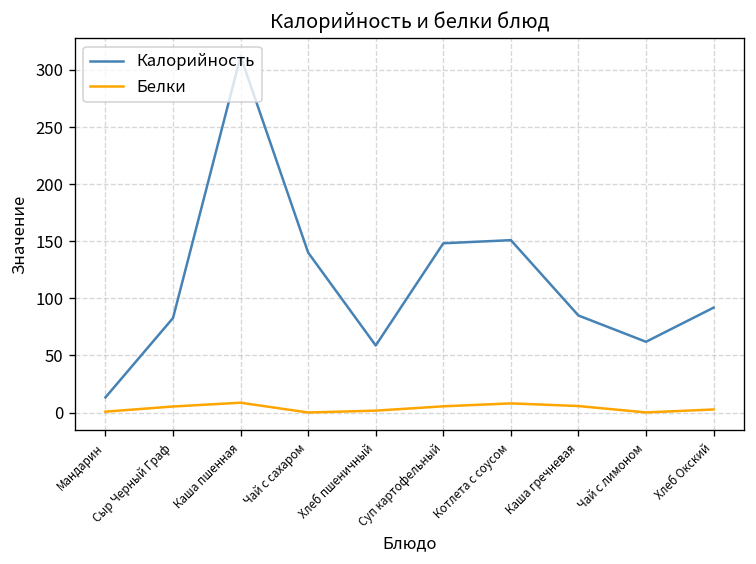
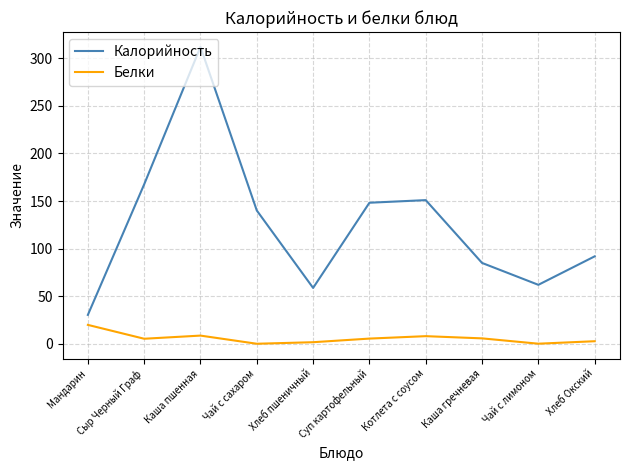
  {
    "Калорийность": {
-     "Мандарин": 10,
-     "Сыр Черный Граф": 80,
+     "Мандарин": 30,
+     "Сыр Черный Граф": 170,
      "Чай с сахаром": 140,
      "Хлеб пшеничный": 60,
      "Суп картофельный": 150,
      "Котлета с соусом": 150,
      "Каша гречневая": 90,
      "Чай с лимоном": 60,
      "Хлеб Окский": 90
    },
    "Белки": {
-     "Мандарин": 0,
+     "Мандарин": 20,
      "Сыр Черный Граф": 10,
      "Каша пшенная": 10,
      "Чай с сахаром": 0,
      "Хлеб пшеничный": 0,
      "Суп картофельный": 10,
      "Котлета с соусом": 10,
      "Каша гречневая": 10,
      "Чай с лимоном": 0,
      "Хлеб Окский": 0
    }
  }
